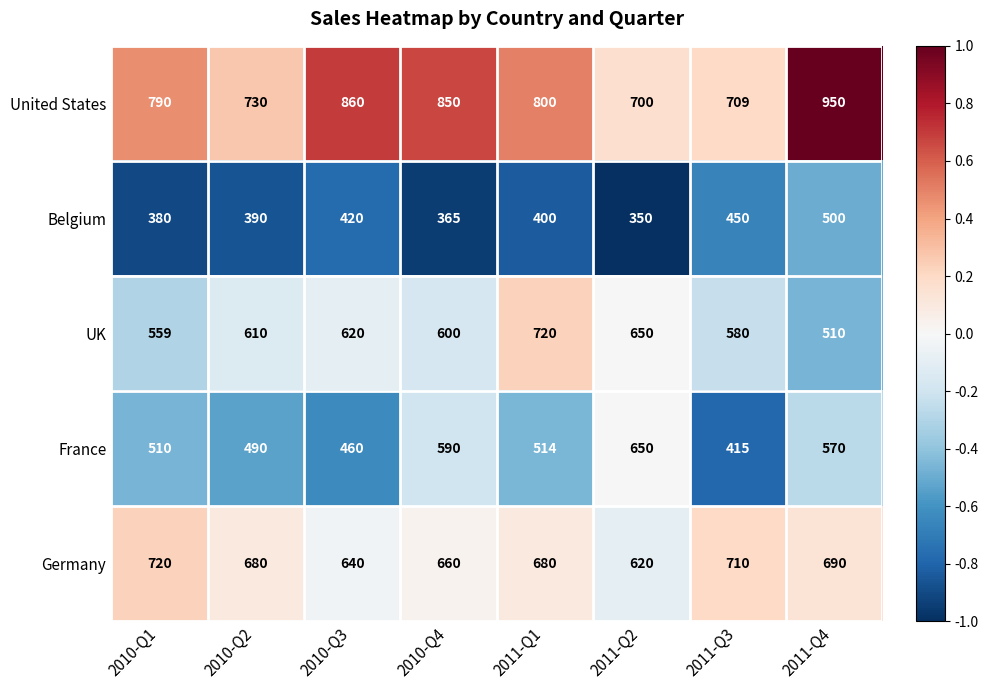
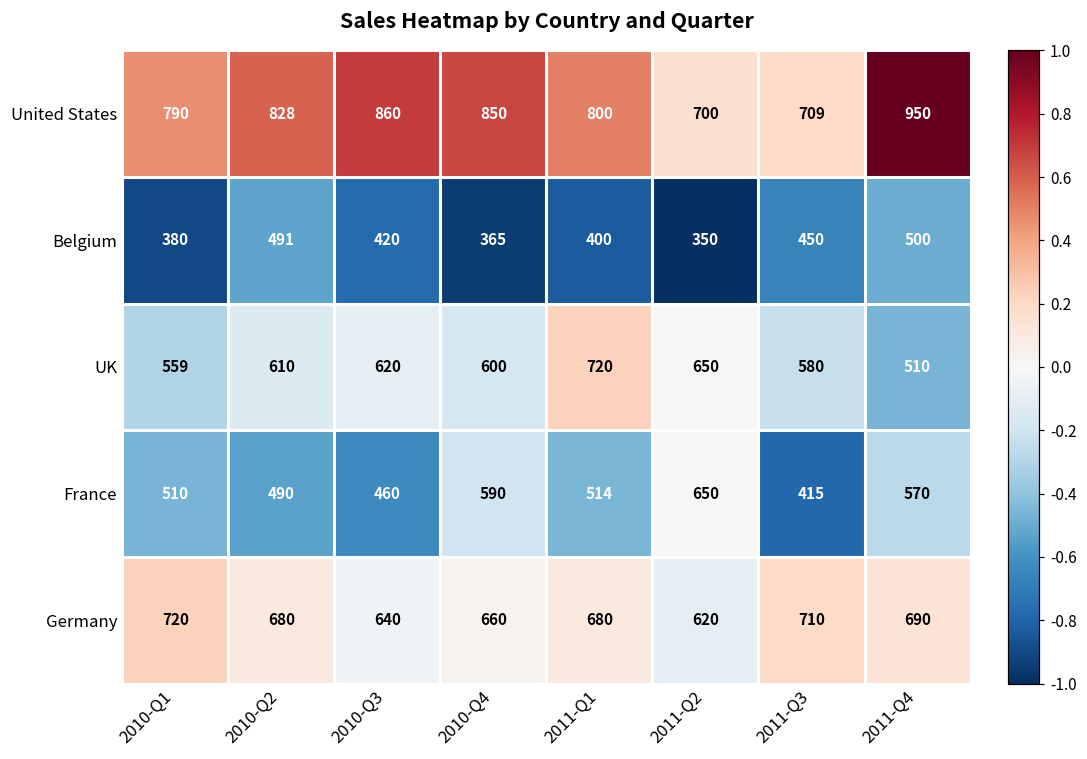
  {
    "United States": {
      "2010-Q1": 790,
-     "2010-Q2": 730,
+     "2010-Q2": 828,
      "2010-Q3": 860,
      "2010-Q4": 850,
      "2011-Q1": 800,
      "2011-Q2": 700,
      "2011-Q3": 709,
      "2011-Q4": 950
    },
    "Belgium": {
      "2010-Q1": 380,
-     "2010-Q2": 390,
+     "2010-Q2": 491,
      "2010-Q3": 420,
      "2010-Q4": 365,
      "2011-Q1": 400,
      "2011-Q2": 350,
      "2011-Q3": 450,
      "2011-Q4": 500
    },
    "UK": {
      "2010-Q1": 559,
      "2010-Q2": 610,
      "2010-Q3": 620,
      "2010-Q4": 600,
      "2011-Q1": 720,
      "2011-Q2": 650,
      "2011-Q3": 580,
      "2011-Q4": 510
    },
    "France": {
      "2010-Q1": 510,
      "2010-Q2": 490,
      "2010-Q3": 460,
      "2010-Q4": 590,
      "2011-Q1": 514,
      "2011-Q2": 650,
      "2011-Q3": 415,
      "2011-Q4": 570
    },
    "Germany": {
      "2010-Q1": 720,
      "2010-Q2": 680,
      "2010-Q3": 640,
      "2010-Q4": 660,
      "2011-Q1": 680,
      "2011-Q2": 620,
      "2011-Q3": 710,
      "2011-Q4": 690
    }
  }
